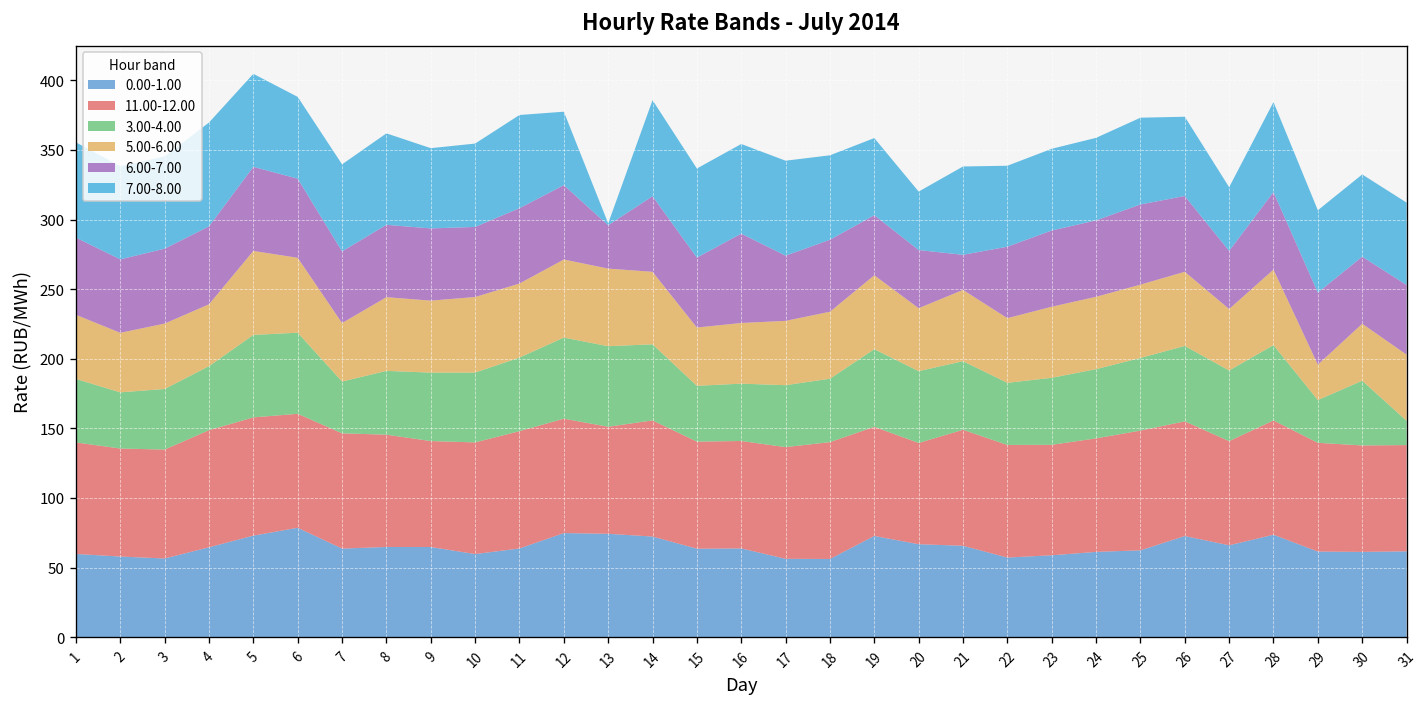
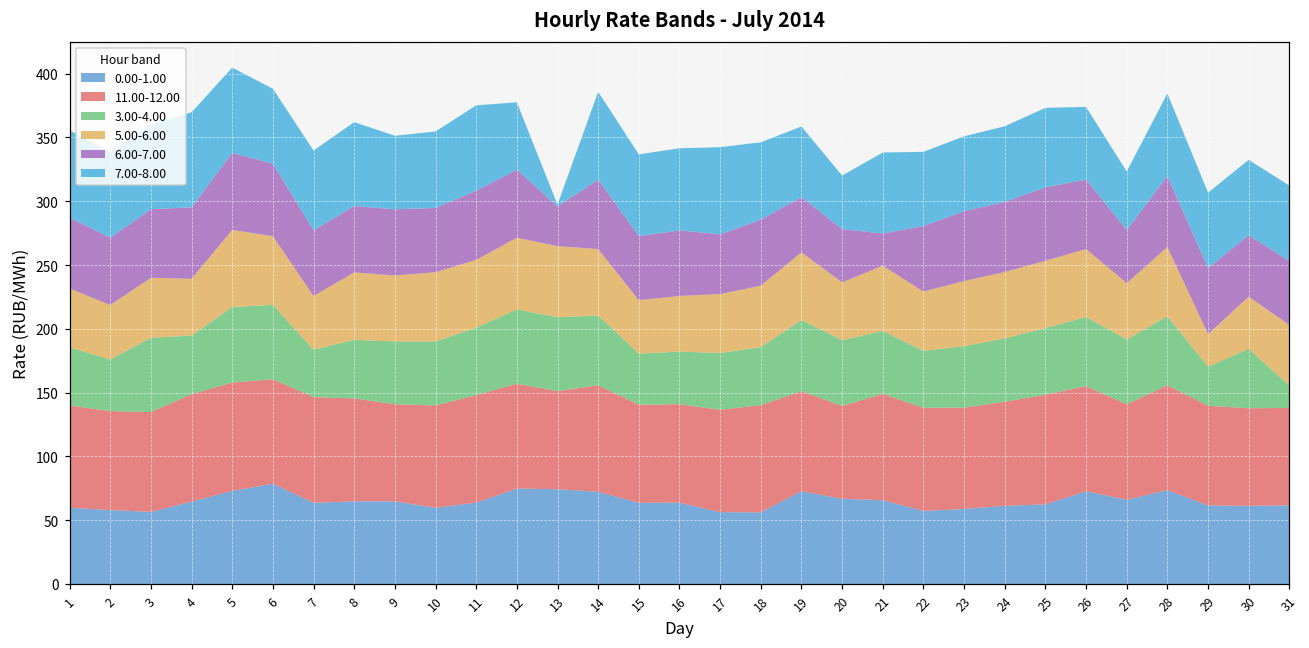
  {
    "11.00-12.00": {
      "1": 80,
      "2": 78,
      "3": 78,
      "4": 84,
      "5": 85,
      "6": 82,
      "7": 83,
      "8": 81,
      "9": 76,
      "10": 80,
      "11": 84,
      "12": 82,
      "13": 77,
      "14": 83,
      "15": 77,
      "16": 77,
      "17": 80,
      "18": 84,
      "19": 78,
      "20": 73,
      "21": 83,
      "22": 81,
      "23": 79,
      "24": 82,
      "25": 86,
      "26": 82,
      "27": 75,
      "28": 82,
      "29": 78,
      "30": 76,
      "31": 76
    },
    "3.00-4.00": {
      "1": 46,
      "2": 40,
-     "3": 44,
+     "3": 58,
      "4": 46,
      "5": 59,
      "6": 58,
      "7": 37,
      "8": 46,
      "9": 49,
      "10": 50,
      "11": 53,
      "12": 58,
      "13": 58,
      "14": 55,
      "15": 40,
      "16": 41,
      "17": 45,
      "18": 46,
      "19": 56,
      "20": 52,
      "21": 49,
      "22": 45,
      "23": 48,
      "24": 50,
      "25": 52,
      "26": 54,
      "27": 51,
      "28": 54,
      "29": 31,
      "30": 47,
      "31": 18
    },
    "5.00-6.00": {
      "1": 46,
      "2": 43,
      "3": 47,
      "4": 44,
      "5": 60,
      "6": 54,
      "7": 42,
      "8": 53,
      "9": 52,
      "10": 54,
      "11": 53,
      "12": 56,
      "13": 56,
      "14": 52,
      "15": 42,
      "16": 44,
      "17": 46,
      "18": 48,
      "19": 53,
      "20": 45,
      "21": 51,
      "22": 46,
      "23": 51,
      "24": 52,
      "25": 53,
      "26": 53,
      "27": 44,
      "28": 54,
      "29": 25,
      "30": 41,
      "31": 47
    },
    "6.00-7.00": {
      "1": 55,
      "2": 53,
      "3": 54,
      "4": 56,
      "5": 60,
      "6": 57,
      "7": 51,
      "8": 52,
      "9": 52,
      "10": 50,
      "11": 54,
      "12": 53,
      "14": 54,
      "15": 50,
-     "16": 64,
+     "16": 51,
      "17": 47,
      "18": 52,
      "19": 43,
      "20": 42,
      "21": 25,
      "22": 51,
      "23": 55,
      "24": 55,
      "25": 58,
      "26": 54,
      "27": 42,
      "28": 56,
      "29": 52,
      "30": 48,
      "31": 50
    }
  }
